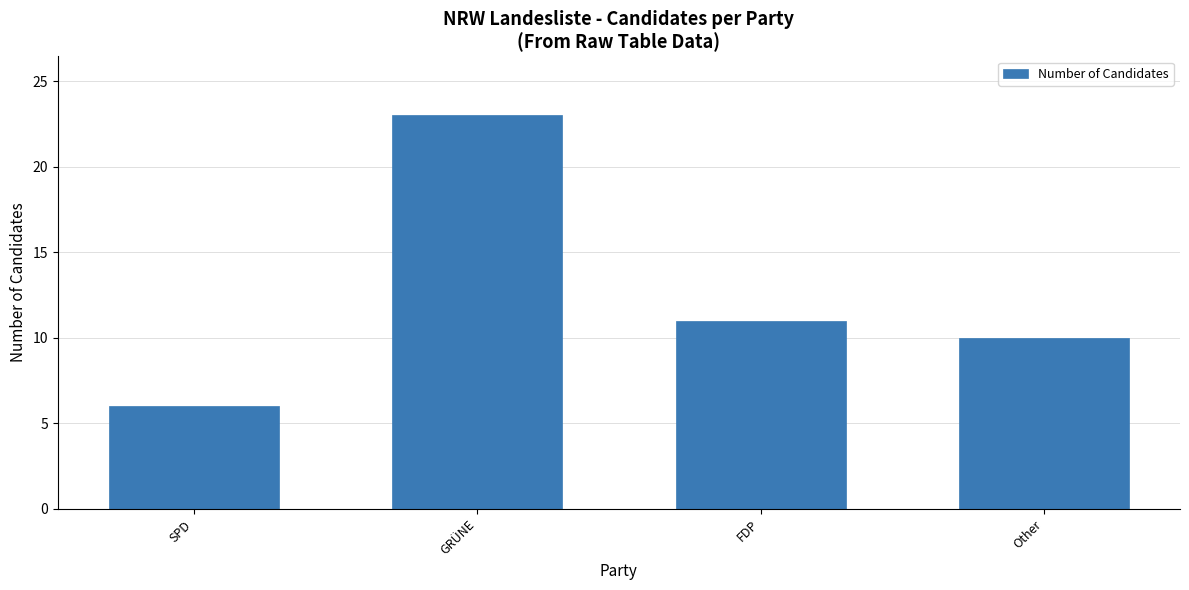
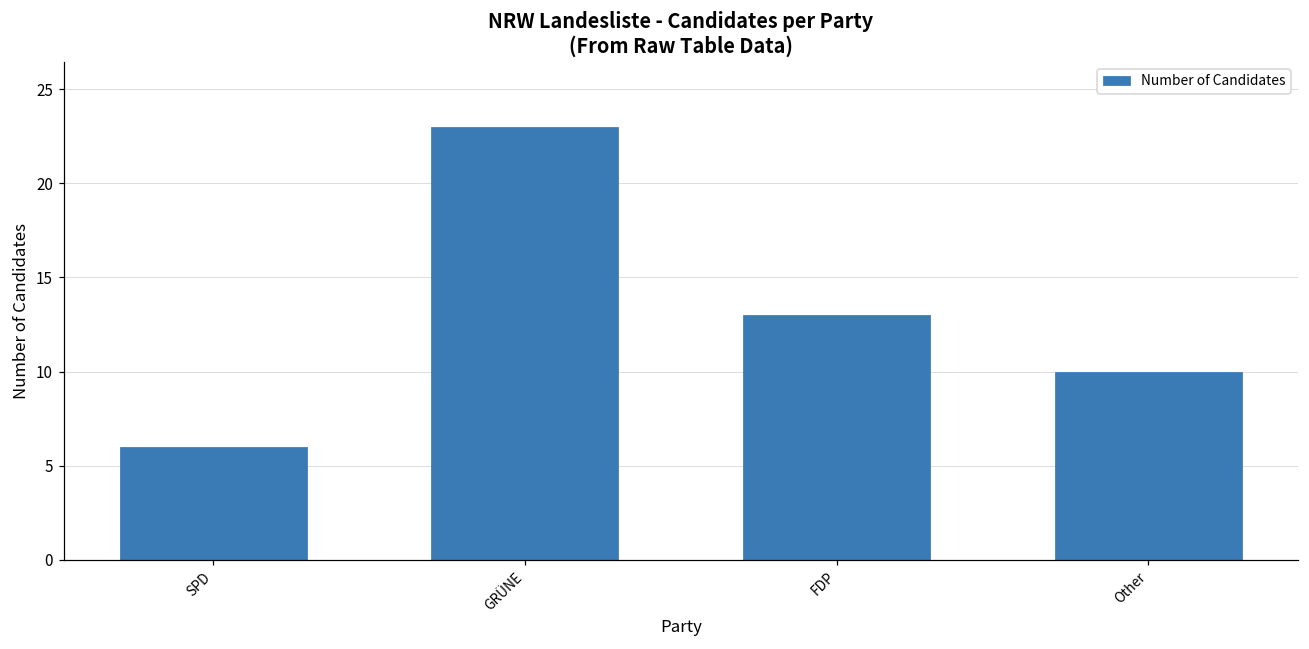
  {
    "SPD": 6,
    "GRÜNE": 23,
-   "FDP": 11,
+   "FDP": 13,
    "Other": 10
  }
